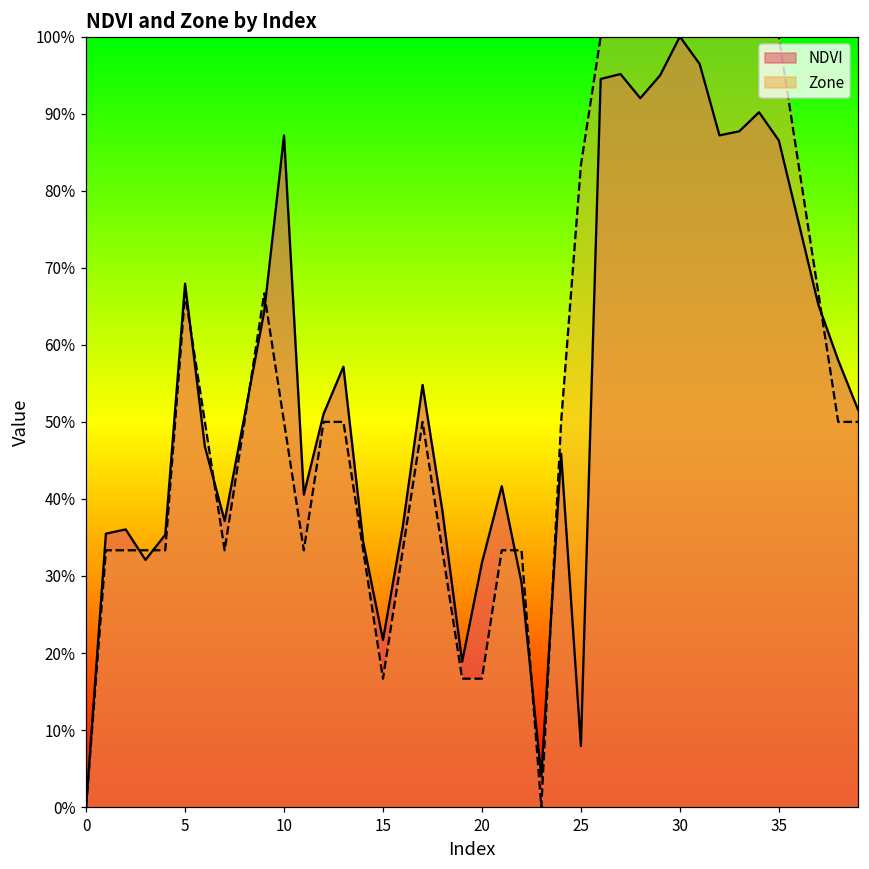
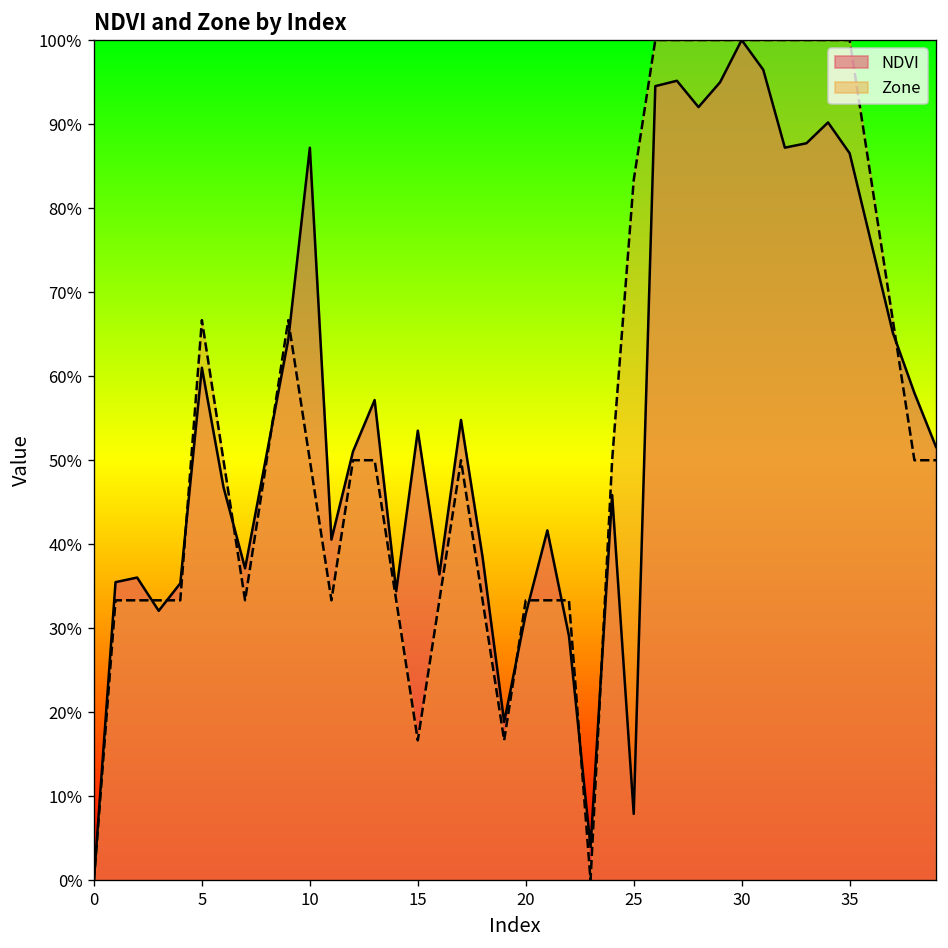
  {
    "NDVI": {
-     "5": "68%",
+     "5": "61%",
      "10": "87%",
-     "15": "22%",
+     "15": "54%",
      "20": "32%",
      "25": "8%",
      "35": "87%"
    },
    "Zone": {
      "5": "67%",
      "10": "50%",
      "15": "17%",
-     "20": "17%",
+     "20": "33%",
      "25": "83%",
      "35": "100%"
    }
  }
